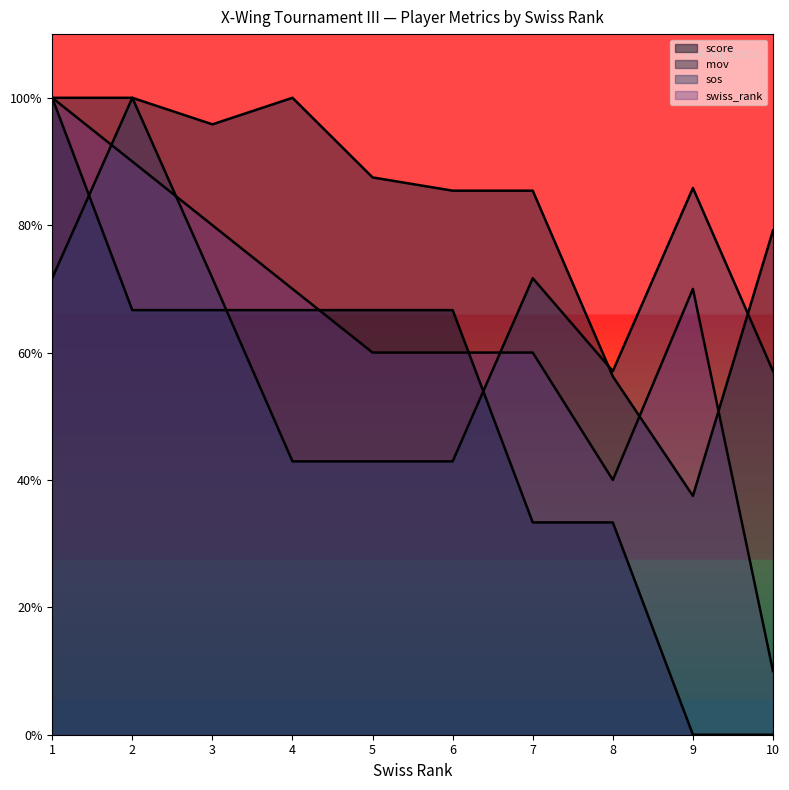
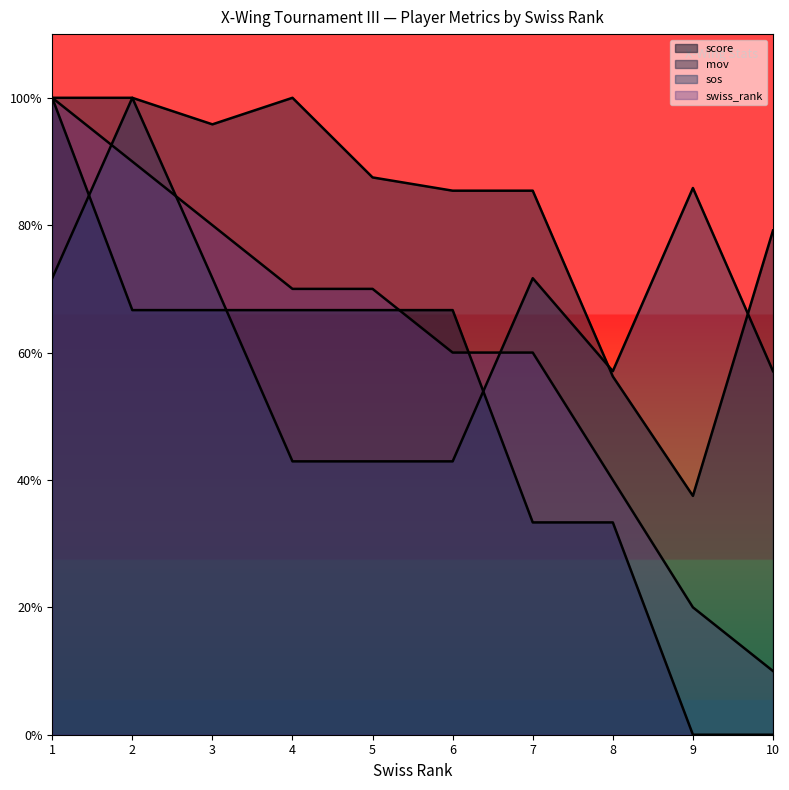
  {
    "swiss_rank": {
      "2": "90%",
      "3": "80%",
      "4": "70%",
-     "5": "60%",
+     "5": "70%",
      "6": "60%",
      "7": "60%",
      "8": "40%",
-     "9": "70%",
+     "9": "20%",
      "10": "10%"
    }
  }
